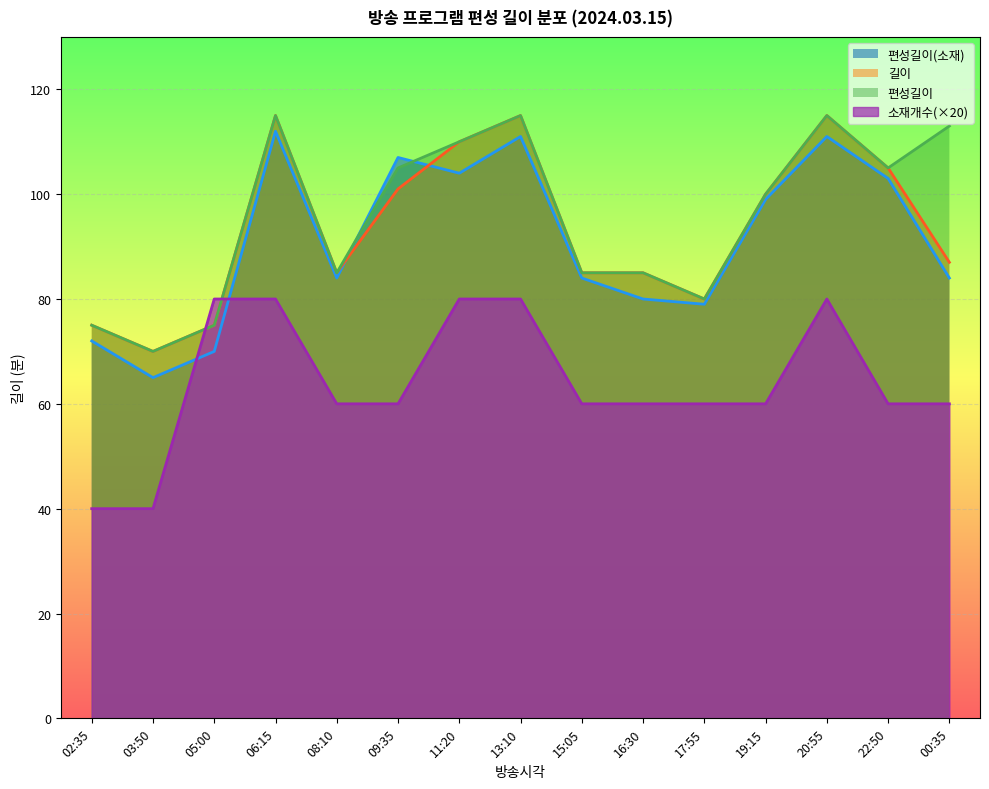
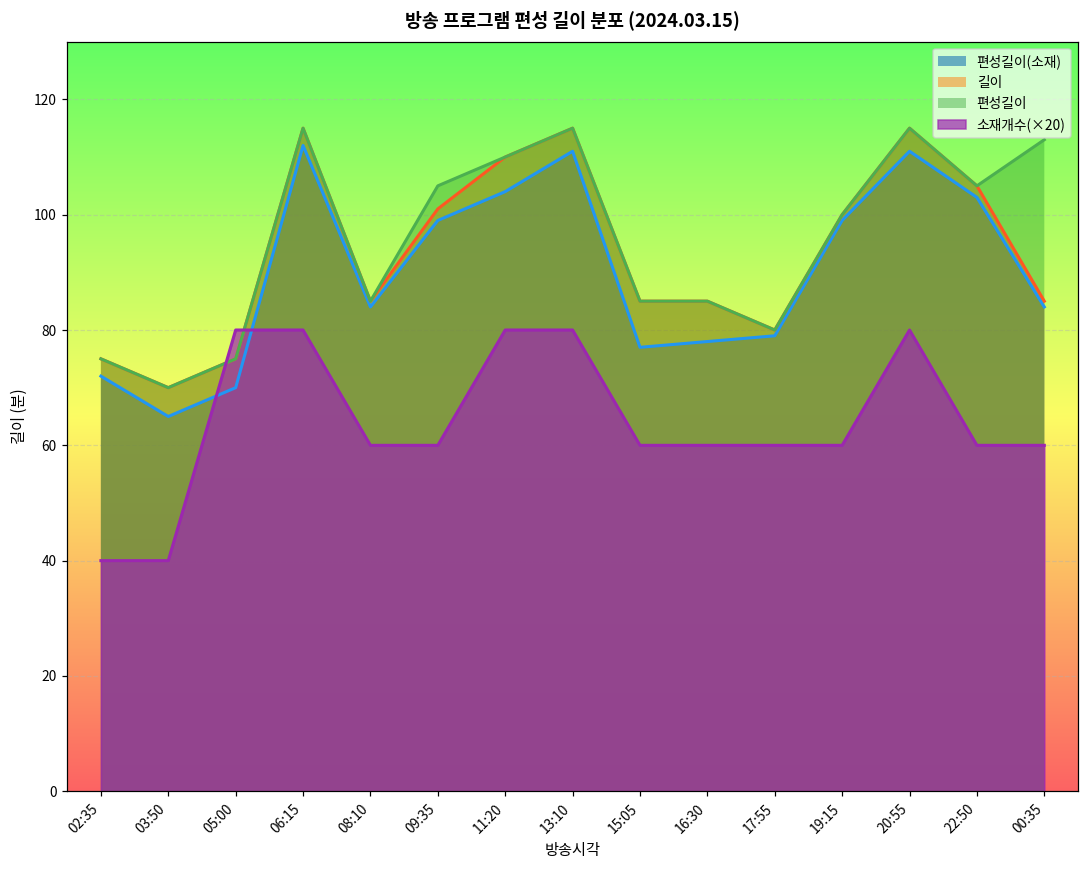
  {
    "편성길이(소재)": {
      "02:35": 72,
      "03:50": 65,
      "05:00": 70,
      "06:15": 112,
      "08:10": 84,
-     "09:35": 107,
+     "09:35": 99,
      "11:20": 104,
      "13:10": 111,
-     "15:05": 84,
-     "16:30": 80,
+     "15:05": 77,
+     "16:30": 78,
      "17:55": 79,
      "19:15": 99,
      "20:55": 111,
      "22:50": 103,
      "00:35": 84
    },
    "길이": {
      "09:35": 101,
-     "00:35": 87
+     "00:35": 85
    },
    "편성길이": {
      "09:35": 105,
      "00:35": 113
    },
    "소재개수(×20)": {
      "02:35": 40,
      "03:50": 40,
      "05:00": 80,
      "06:15": 80,
      "08:10": 60,
      "09:35": 60,
      "11:20": 80,
      "13:10": 80,
      "15:05": 60,
      "16:30": 60,
      "17:55": 60,
      "19:15": 60,
      "20:55": 80,
      "22:50": 60,
      "00:35": 60
    }
  }
